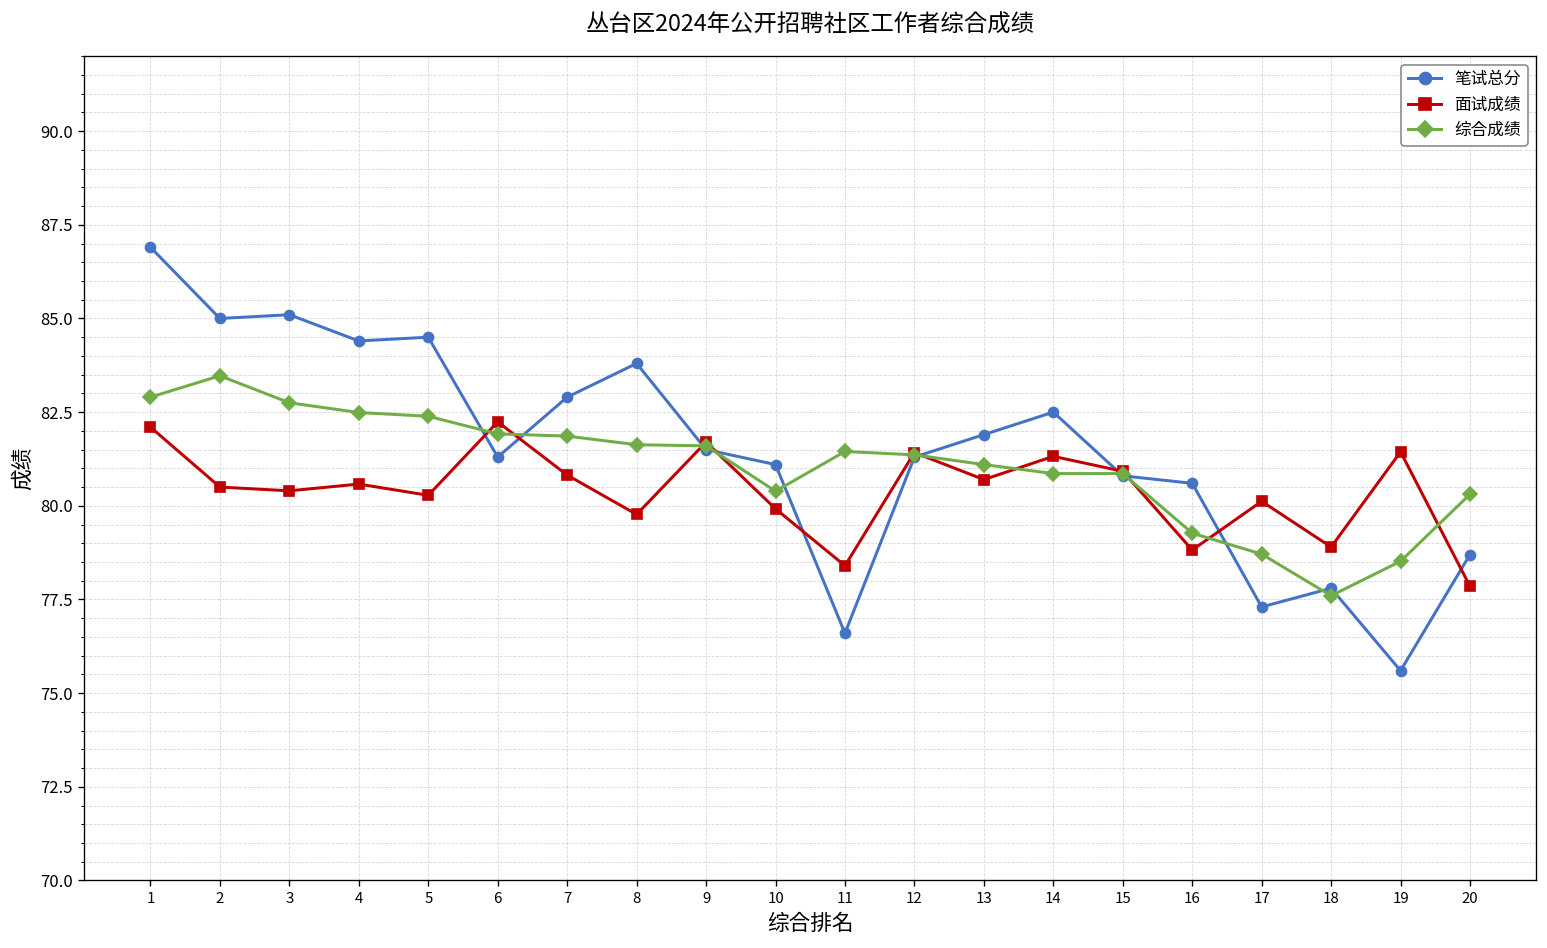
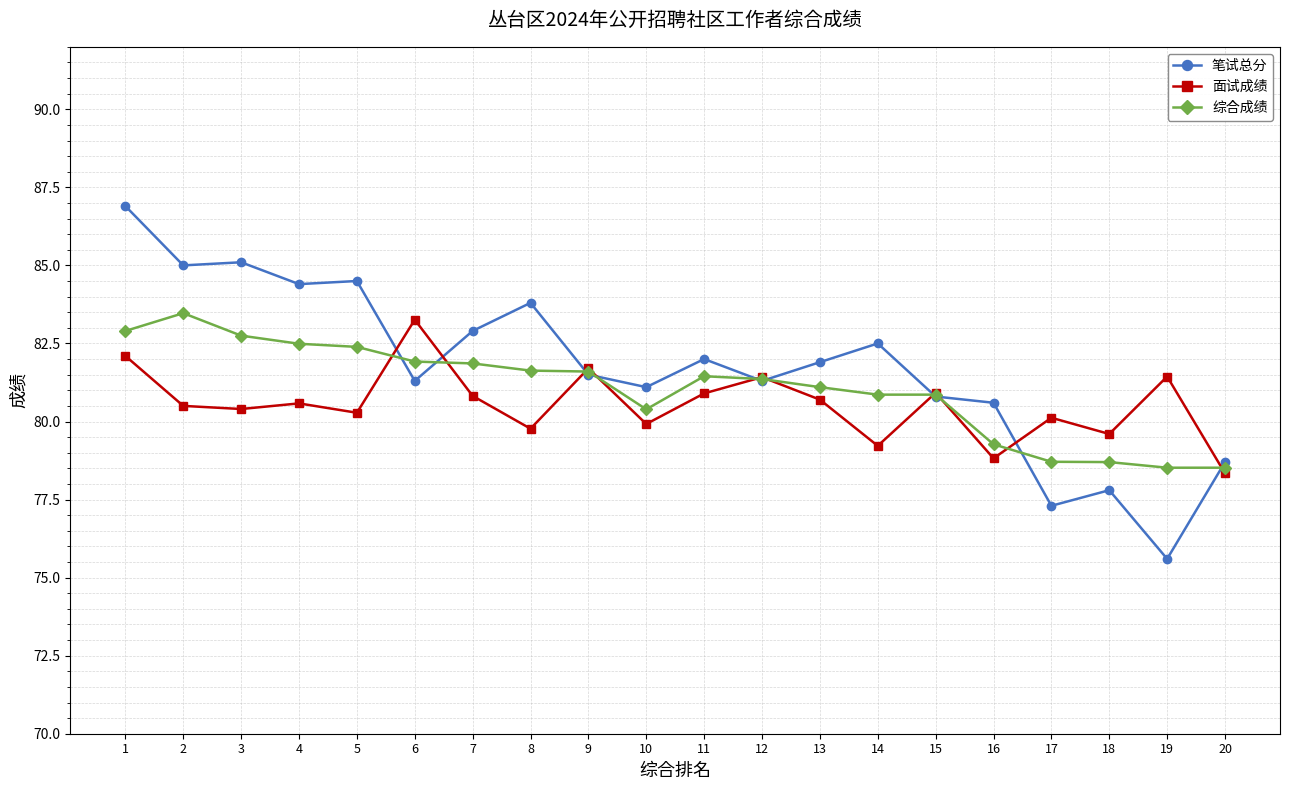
  {
    "笔试总分": {
      "1": 86.9,
      "2": 85.0,
      "3": 85.1,
      "4": 84.4,
      "5": 84.5,
      "6": 81.3,
      "7": 82.9,
      "8": 83.8,
      "9": 81.5,
      "10": 81.1,
-     "11": 76.6,
+     "11": 82.0,
      "13": 81.9,
      "14": 82.5,
      "16": 80.6,
      "17": 77.3,
      "18": 77.8,
      "19": 75.6,
      "20": 78.7
    },
    "面试成绩": {
      "1": 82.1,
      "2": 80.5,
      "3": 80.4,
      "4": 80.6,
      "5": 80.3,
-     "6": 82.2,
+     "6": 83.3,
      "7": 80.8,
      "8": 79.8,
      "9": 81.7,
      "10": 79.9,
-     "11": 78.4,
+     "11": 80.9,
      "13": 80.7,
-     "14": 81.3,
+     "14": 79.2,
      "16": 78.8,
      "17": 80.1,
-     "18": 78.9,
+     "18": 79.6,
      "19": 81.4,
-     "20": 77.9
+     "20": 78.3
    },
    "综合成绩": {
      "1": 82.9,
      "2": 83.5,
      "3": 82.8,
      "4": 82.5,
      "5": 82.4,
      "6": 81.9,
      "7": 81.9,
      "8": 81.6,
      "9": 81.6,
      "10": 80.4,
      "11": 81.5,
      "13": 81.1,
      "14": 80.9,
      "16": 79.3,
      "17": 78.7,
-     "18": 77.6,
+     "18": 78.7,
      "19": 78.5,
-     "20": 80.3
+     "20": 78.5
    }
  }
